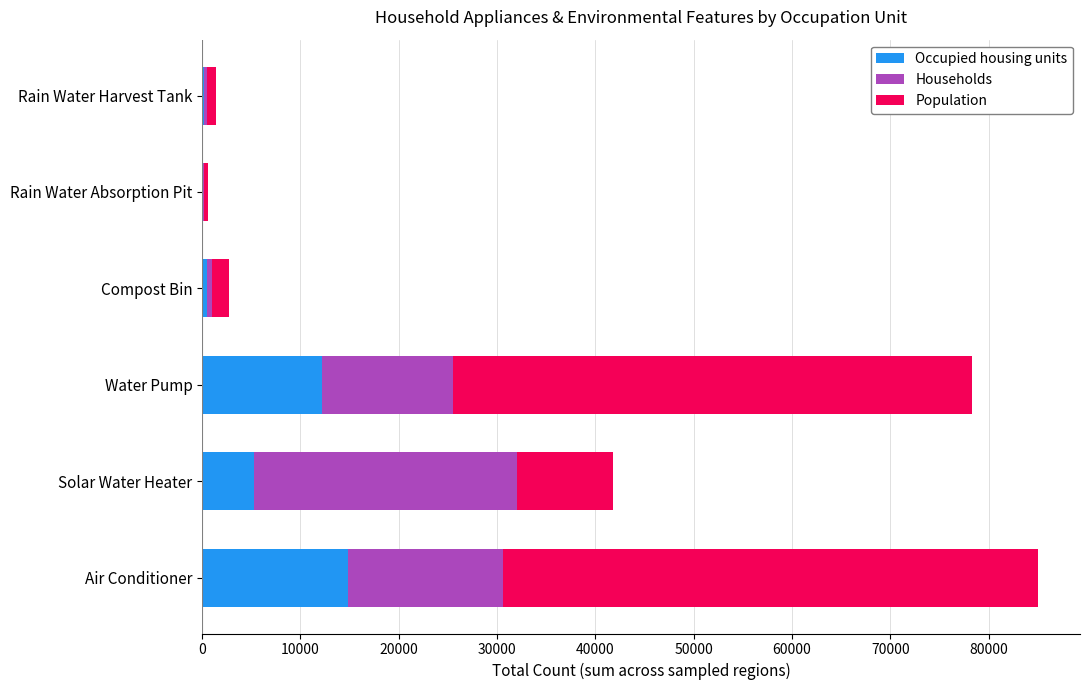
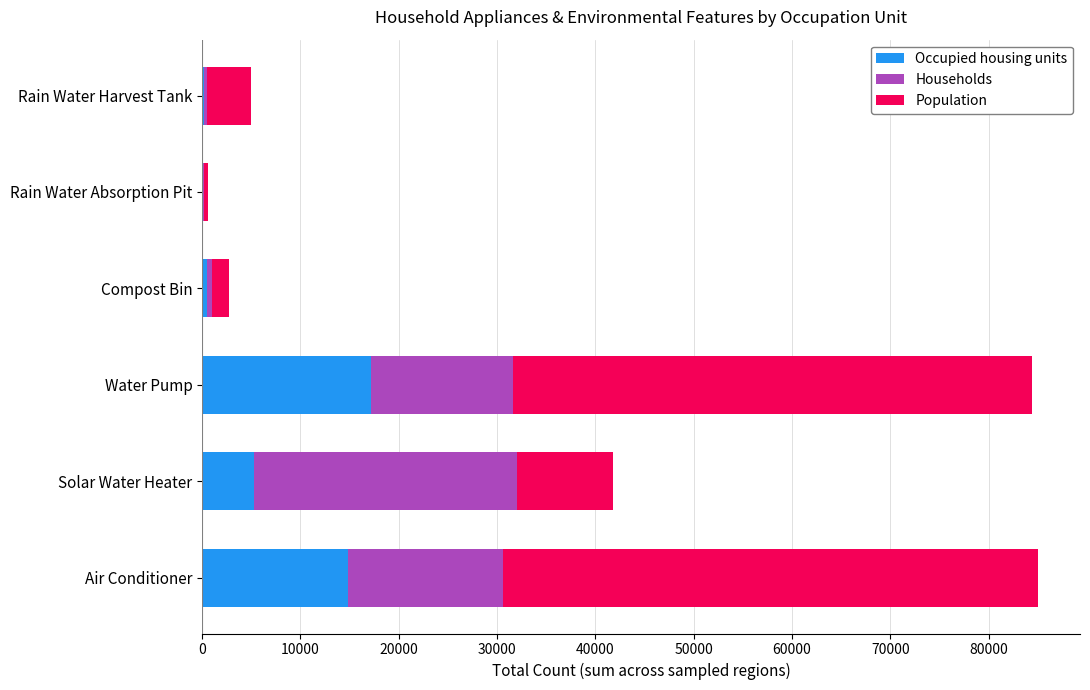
  {
    "Occupied housing units": {
      "Compost Bin": 0,
-     "Water Pump": 12000,
+     "Water Pump": 17000,
      "Solar Water Heater": 5000,
      "Air Conditioner": 15000
    },
    "Households": {
      "Rain Water Harvest Tank": 0,
      "Compost Bin": 0,
-     "Water Pump": 13000,
+     "Water Pump": 15000,
      "Solar Water Heater": 27000,
      "Air Conditioner": 16000
    },
    "Population": {
-     "Rain Water Harvest Tank": 1000,
+     "Rain Water Harvest Tank": 4000,
      "Rain Water Absorption Pit": 0,
      "Compost Bin": 2000,
      "Water Pump": 53000,
      "Solar Water Heater": 10000,
      "Air Conditioner": 54000
    }
  }
